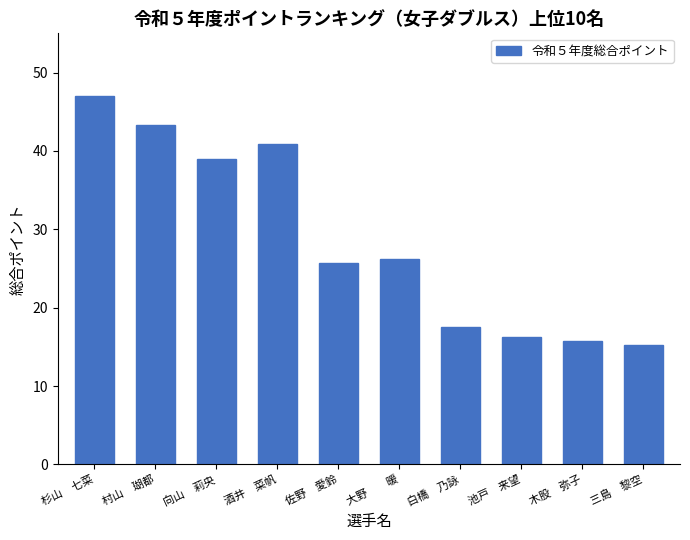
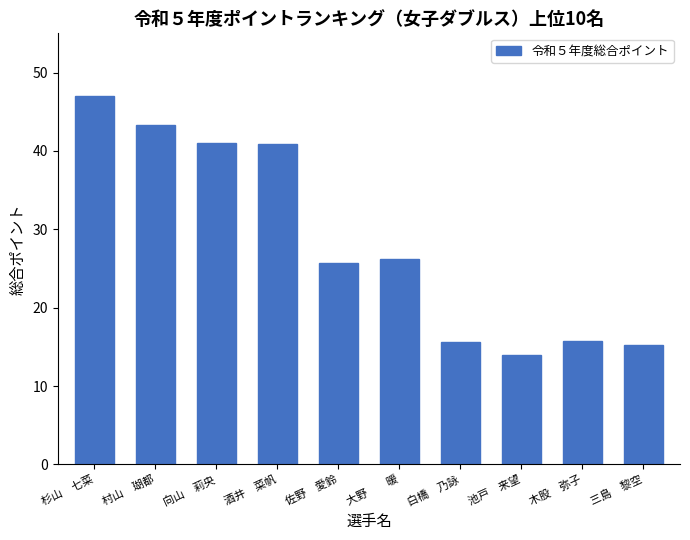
  {
    "杉山 七菜": 47,
    "村山 瑚都": 43,
-   "向山 莉央": 39,
+   "向山 莉央": 41,
    "酒井 菜帆": 41,
    "佐野 愛鈴": 26,
    "大野 暖": 26,
-   "白橋 乃詠": 18,
-   "池戸 来望": 16,
+   "白橋 乃詠": 16,
+   "池戸 来望": 14,
    "木股 弥子": 16,
    "三島 黎空": 15
  }
